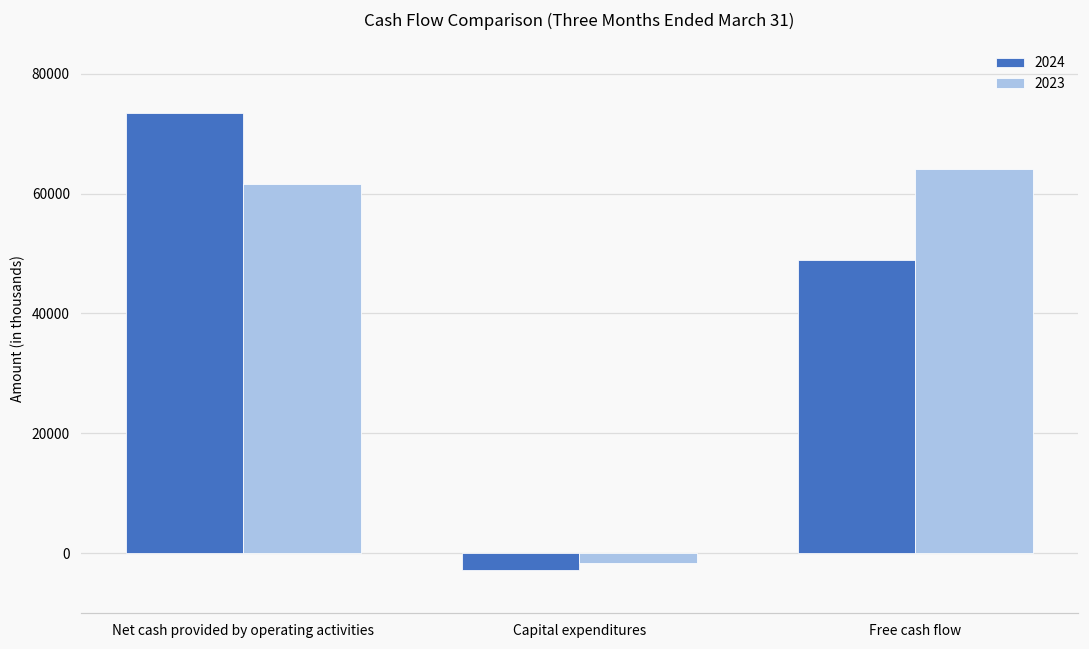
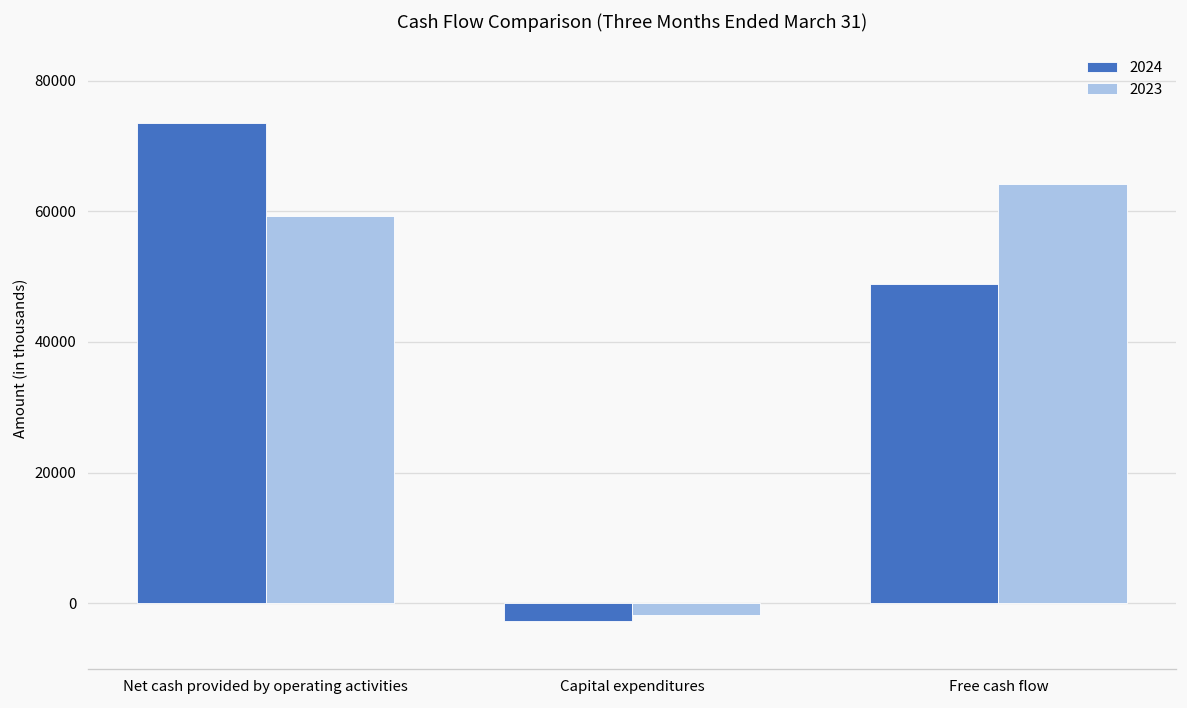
  {
    "2024": {
      "Net cash provided by operating activities": 73000,
      "Capital expenditures": -3000,
      "Free cash flow": 49000
    },
    "2023": {
-     "Net cash provided by operating activities": 62000,
+     "Net cash provided by operating activities": 59000,
      "Capital expenditures": -2000,
      "Free cash flow": 64000
    }
  }
